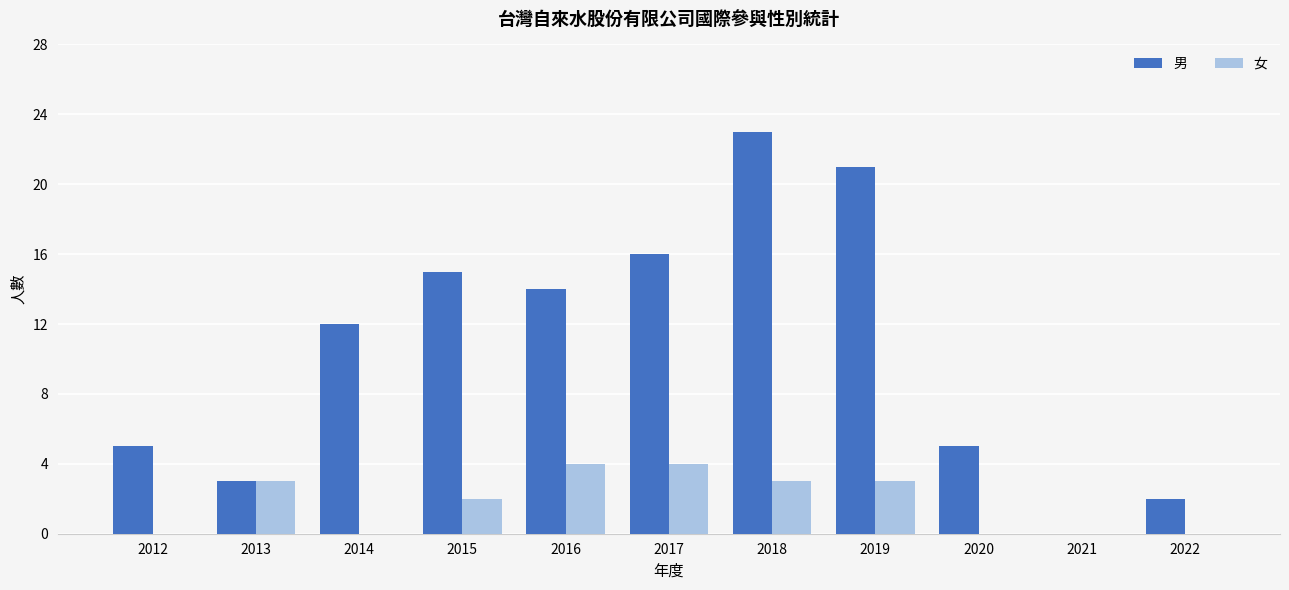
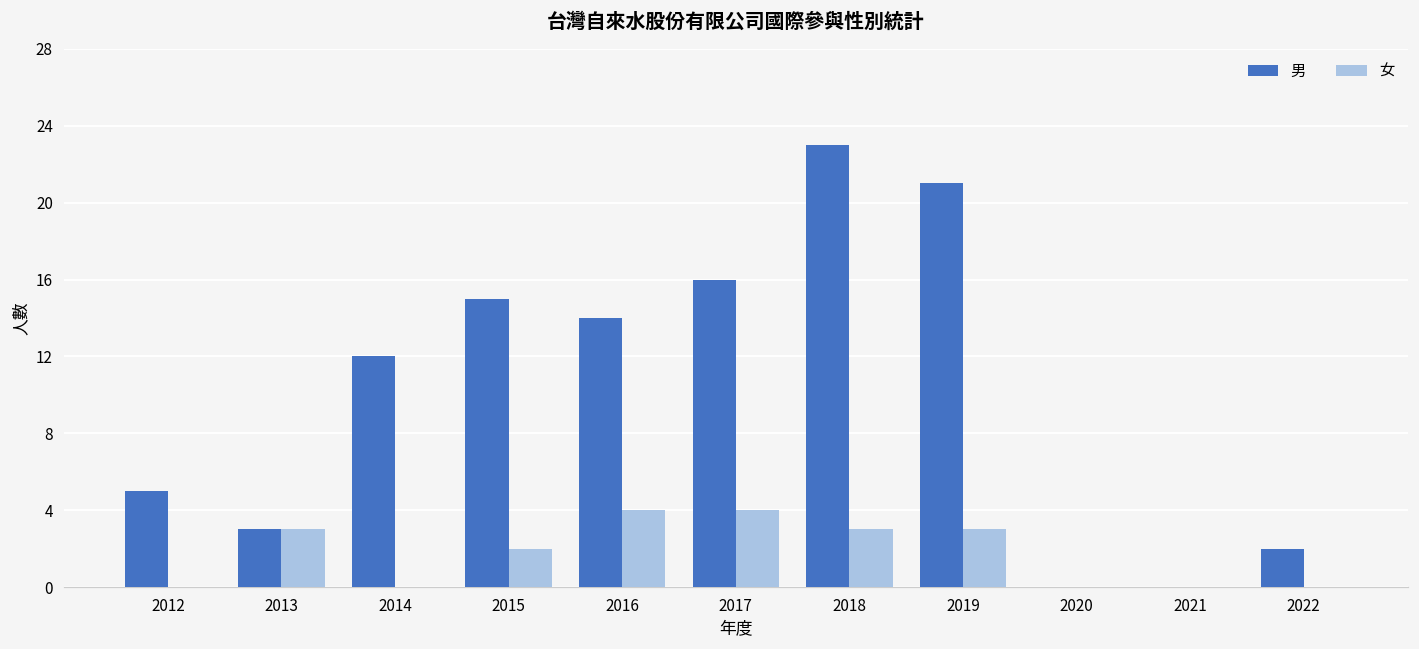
  {
    "男": {
      "2012": 5,
      "2013": 3,
      "2014": 12,
      "2015": 15,
      "2016": 14,
      "2017": 16,
      "2018": 23,
      "2019": 21,
-     "2020": 5,
+     "2020": 0,
      "2021": 0,
      "2022": 2
    },
    "女": {
      "2012": 0,
      "2013": 3,
      "2014": 0,
      "2015": 2,
      "2016": 4,
      "2017": 4,
      "2018": 3,
      "2019": 3,
      "2020": 0,
      "2021": 0,
      "2022": 0
    }
  }
